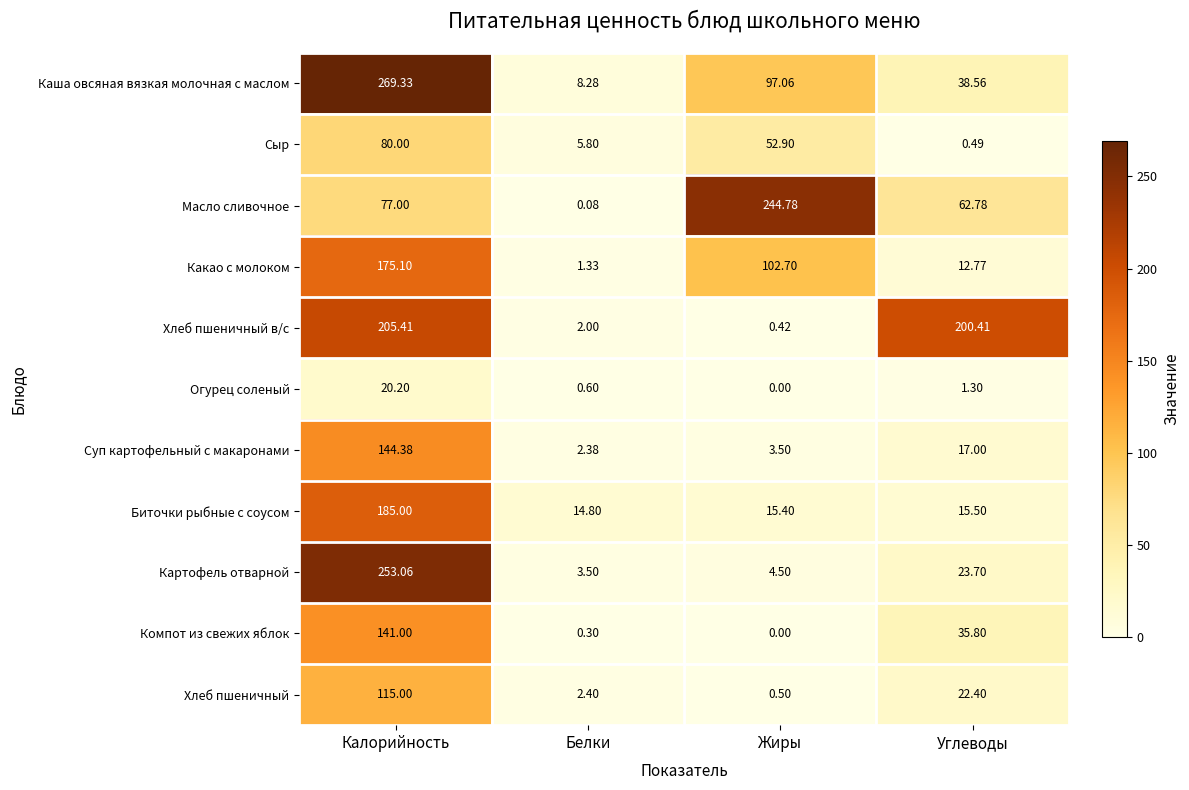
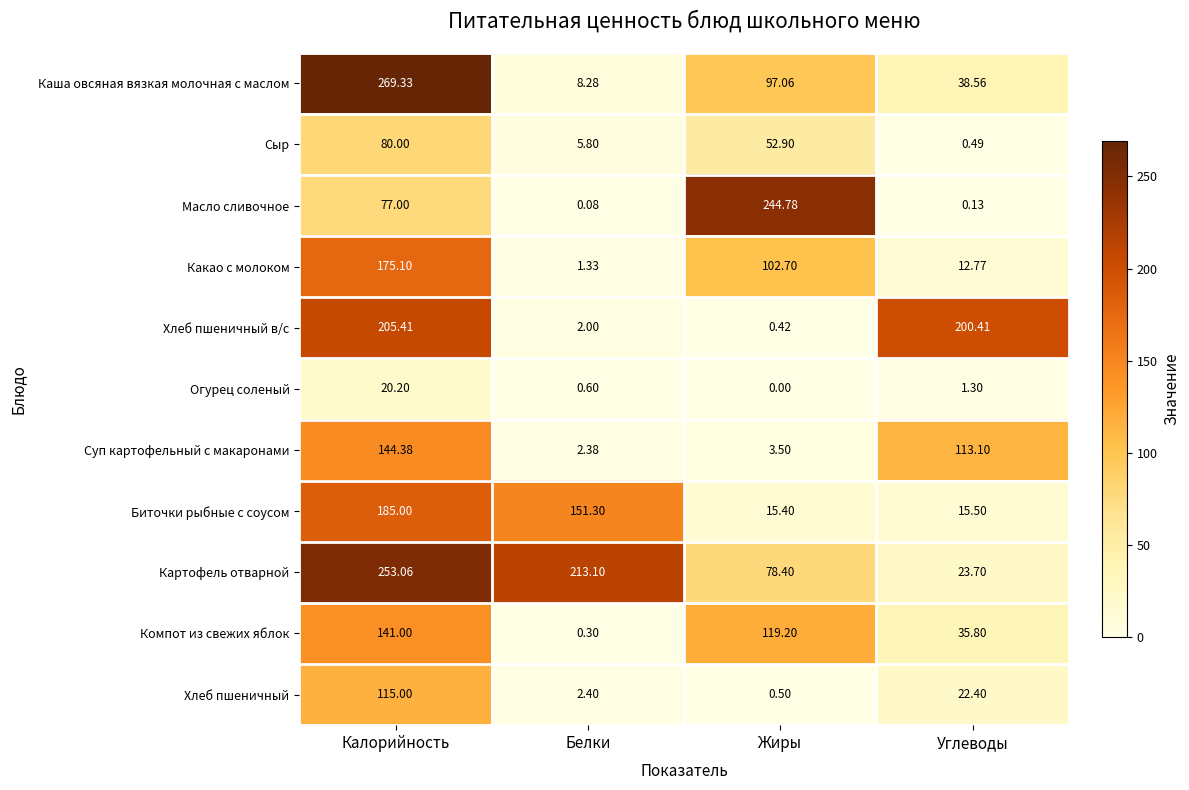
  {
    "Каша овсяная вязкая молочная с маслом": {
      "Калорийность": 269.33,
      "Белки": 8.28,
      "Жиры": 97.06,
      "Углеводы": 38.56
    },
    "Сыр": {
      "Калорийность": 80.00,
      "Белки": 5.80,
      "Жиры": 52.90,
      "Углеводы": 0.49
    },
    "Масло сливочное": {
      "Калорийность": 77.00,
      "Белки": 0.08,
      "Жиры": 244.78,
-     "Углеводы": 62.78
+     "Углеводы": 0.13
    },
    "Какао с молоком": {
      "Калорийность": 175.10,
      "Белки": 1.33,
      "Жиры": 102.70,
      "Углеводы": 12.77
    },
    "Хлеб пшеничный в/с": {
      "Калорийность": 205.41,
      "Белки": 2.00,
      "Жиры": 0.42,
      "Углеводы": 200.41
    },
    "Огурец соленый": {
      "Калорийность": 20.20,
      "Белки": 0.60,
      "Жиры": 0.00,
      "Углеводы": 1.30
    },
    "Суп картофельный с макаронами": {
      "Калорийность": 144.38,
      "Белки": 2.38,
      "Жиры": 3.50,
-     "Углеводы": 17.00
+     "Углеводы": 113.10
    },
    "Биточки рыбные с соусом": {
      "Калорийность": 185.00,
-     "Белки": 14.80,
+     "Белки": 151.30,
      "Жиры": 15.40,
      "Углеводы": 15.50
    },
    "Картофель отварной": {
      "Калорийность": 253.06,
-     "Белки": 3.50,
-     "Жиры": 4.50,
+     "Белки": 213.10,
+     "Жиры": 78.40,
      "Углеводы": 23.70
    },
    "Компот из свежих яблок": {
      "Калорийность": 141.00,
      "Белки": 0.30,
-     "Жиры": 0.00,
+     "Жиры": 119.20,
      "Углеводы": 35.80
    },
    "Хлеб пшеничный": {
      "Калорийность": 115.00,
      "Белки": 2.40,
      "Жиры": 0.50,
      "Углеводы": 22.40
    }
  }
